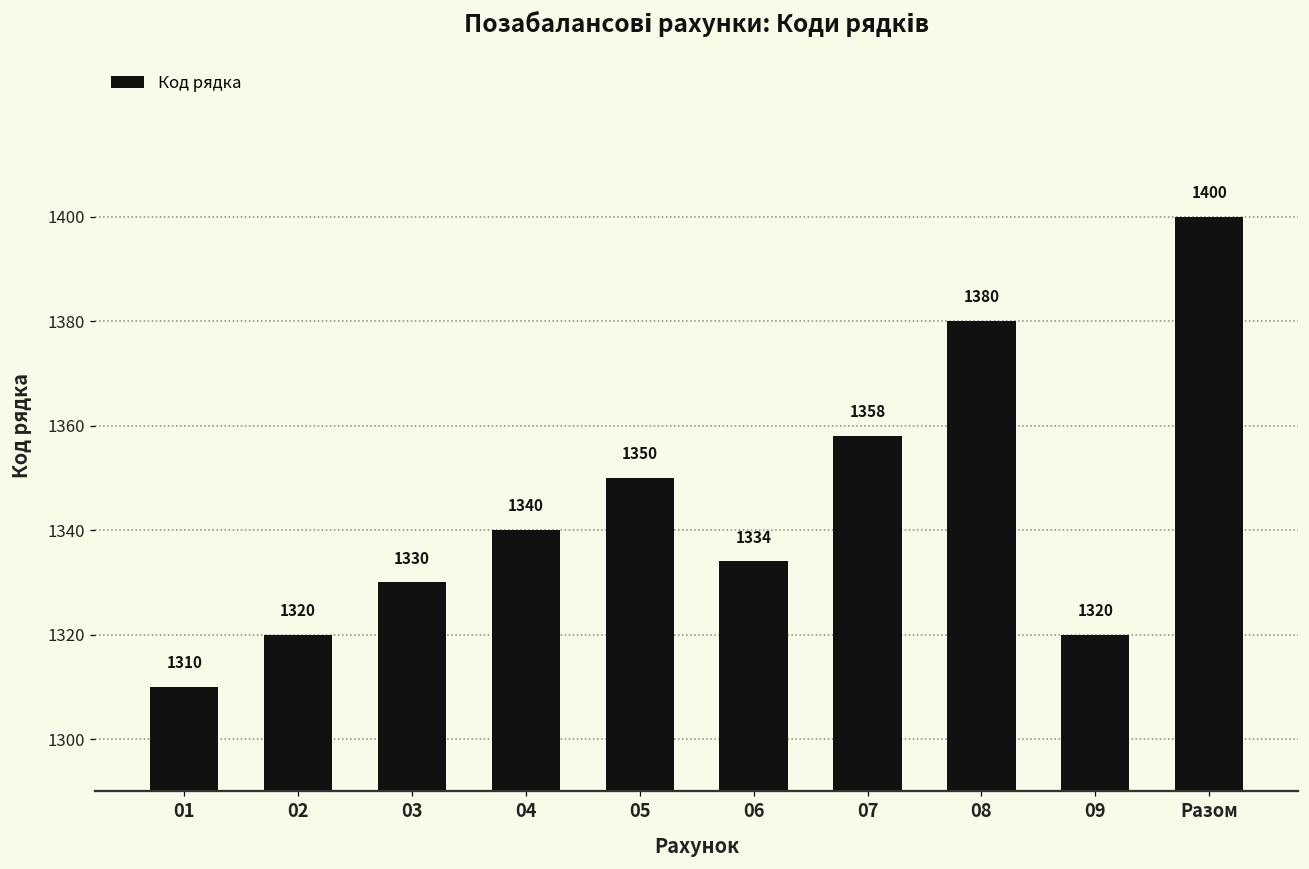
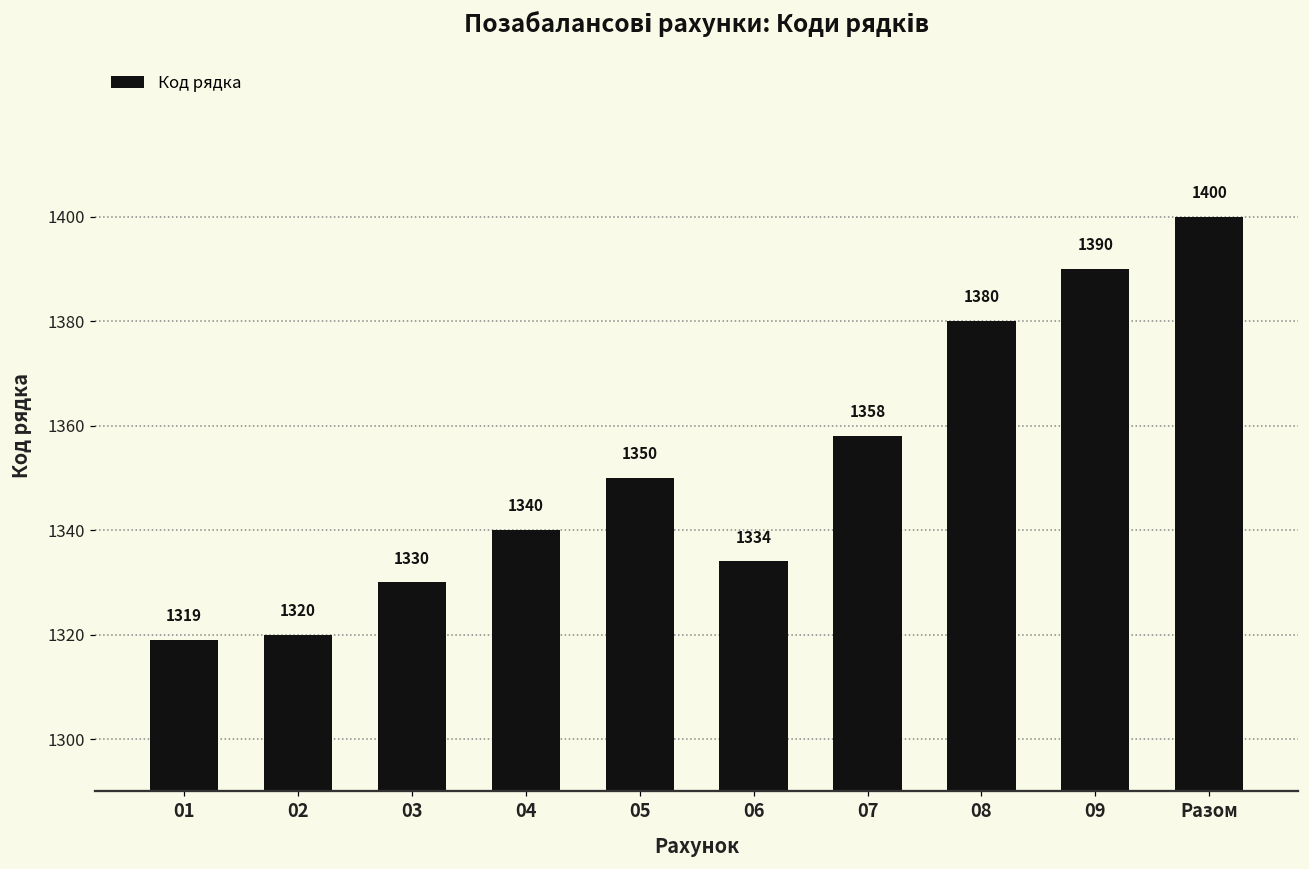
  {
-   "01": 1310,
+   "01": 1319,
    "02": 1320,
    "03": 1330,
    "04": 1340,
    "05": 1350,
    "06": 1334,
    "07": 1358,
    "08": 1380,
-   "09": 1320,
+   "09": 1390,
    "Разом": 1400
  }
